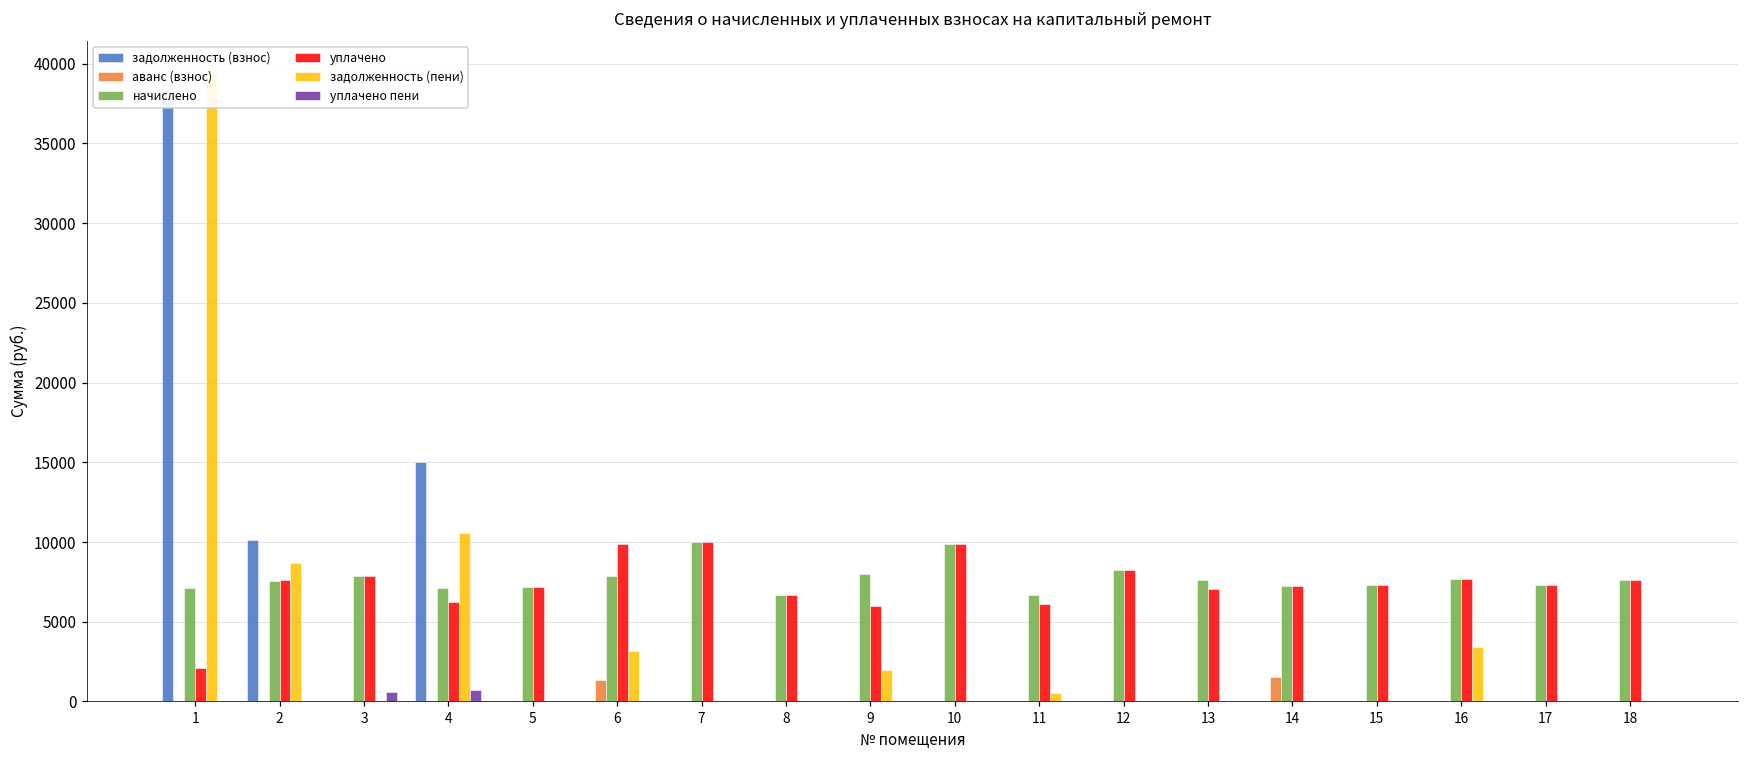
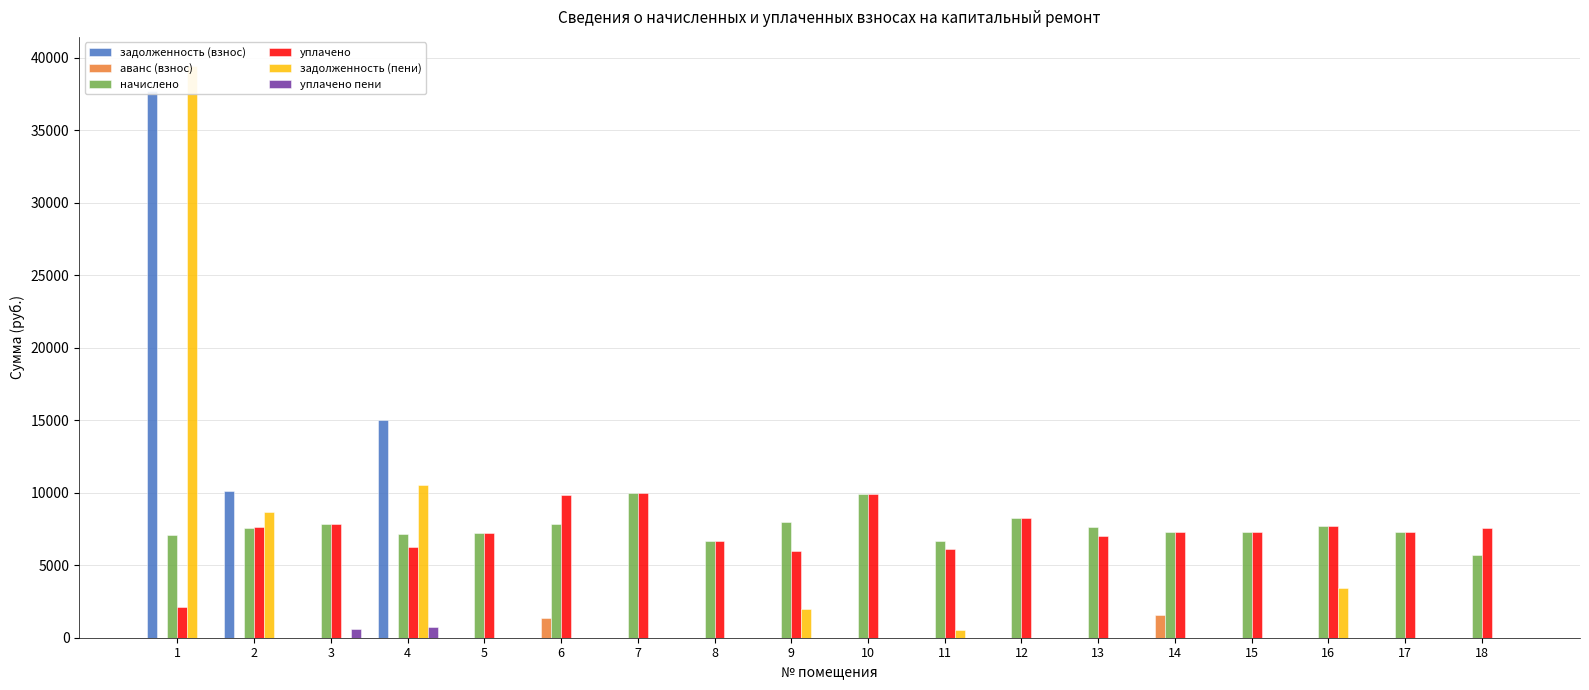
  {
    "задолженность (взнос)": {
      "2": 10100,
      "3": 0,
      "4": 15000,
      "5": 0,
      "6": 0,
      "7": 0,
      "8": 0,
      "9": 0,
      "10": 0,
      "11": 0,
      "12": 0,
      "13": 0,
      "14": 0,
      "15": 0,
      "16": 0,
      "17": 0,
      "18": 0
    },
    "аванс (взнос)": {
      "1": 0,
      "2": 0,
      "3": 0,
      "4": 0,
      "5": 0,
      "6": 1300,
      "7": 0,
      "8": 0,
      "9": 0,
      "10": 0,
      "11": 0,
      "12": 0,
      "13": 0,
      "14": 1600,
      "15": 0,
      "16": 0,
      "17": 0,
      "18": 0
    },
    "начислено": {
      "1": 7100,
      "2": 7500,
      "3": 7800,
      "4": 7100,
      "5": 7200,
      "6": 7800,
      "7": 10000,
      "8": 6700,
      "9": 8000,
      "10": 9900,
      "11": 6700,
      "12": 8200,
      "13": 7600,
      "14": 7300,
      "15": 7300,
      "16": 7700,
      "17": 7300,
-     "18": 7600
+     "18": 5700
    },
    "уплачено": {
      "1": 2100,
      "2": 7600,
      "3": 7800,
      "4": 6200,
      "5": 7200,
      "6": 9900,
      "7": 10000,
      "8": 6700,
      "9": 6000,
      "10": 9900,
      "11": 6100,
      "12": 8200,
      "13": 7000,
      "14": 7300,
      "15": 7300,
      "16": 7700,
      "17": 7300,
      "18": 7600
    },
    "задолженность (пени)": {
      "2": 8700,
      "3": 0,
      "4": 10500,
      "5": 0,
-     "6": 3200,
+     "6": 0,
      "7": 0,
      "8": 0,
      "9": 2000,
      "10": 0,
      "11": 600,
      "12": 0,
      "13": 0,
      "14": 0,
      "15": 0,
      "16": 3400,
      "17": 0,
      "18": 0
    },
    "уплачено пени": {
      "1": 0,
      "2": 0,
      "3": 600,
      "4": 700,
      "5": 0,
      "6": 0,
      "7": 0,
      "8": 0,
      "9": 0,
      "10": 0,
      "11": 0,
      "12": 0,
      "13": 0,
      "14": 0,
      "15": 0,
      "16": 0,
      "17": 0,
      "18": 0
    }
  }
